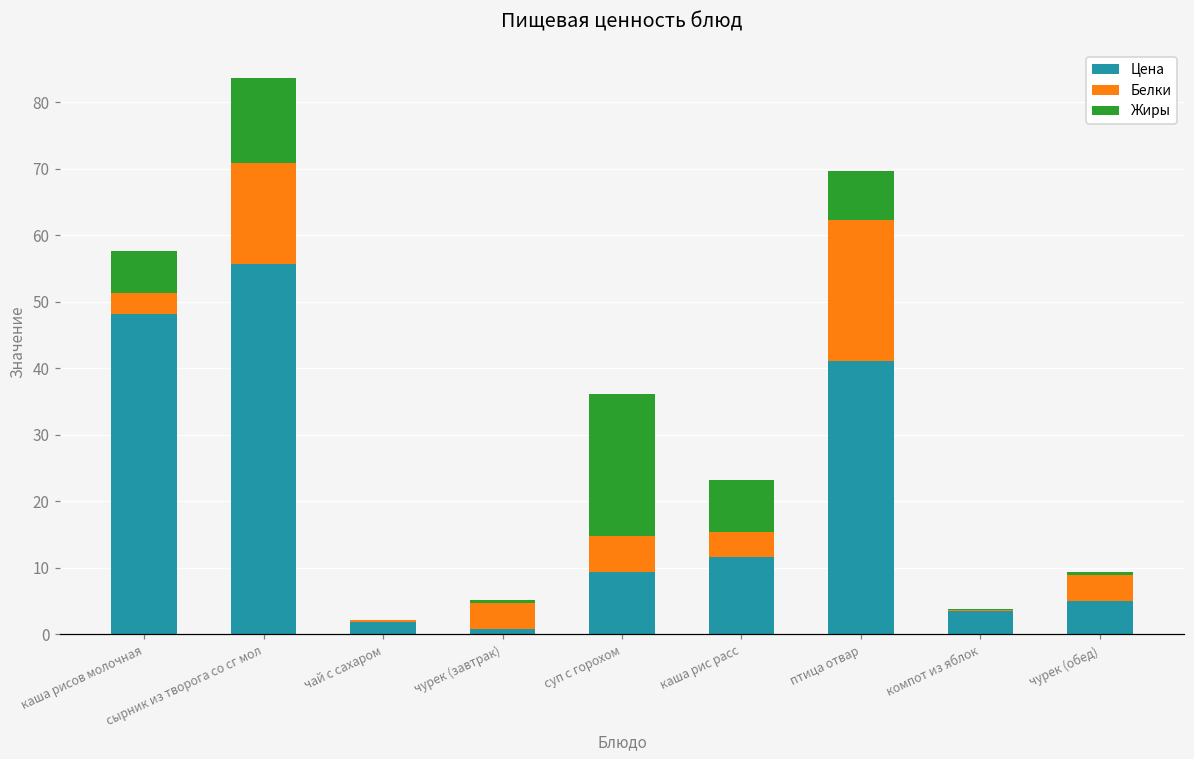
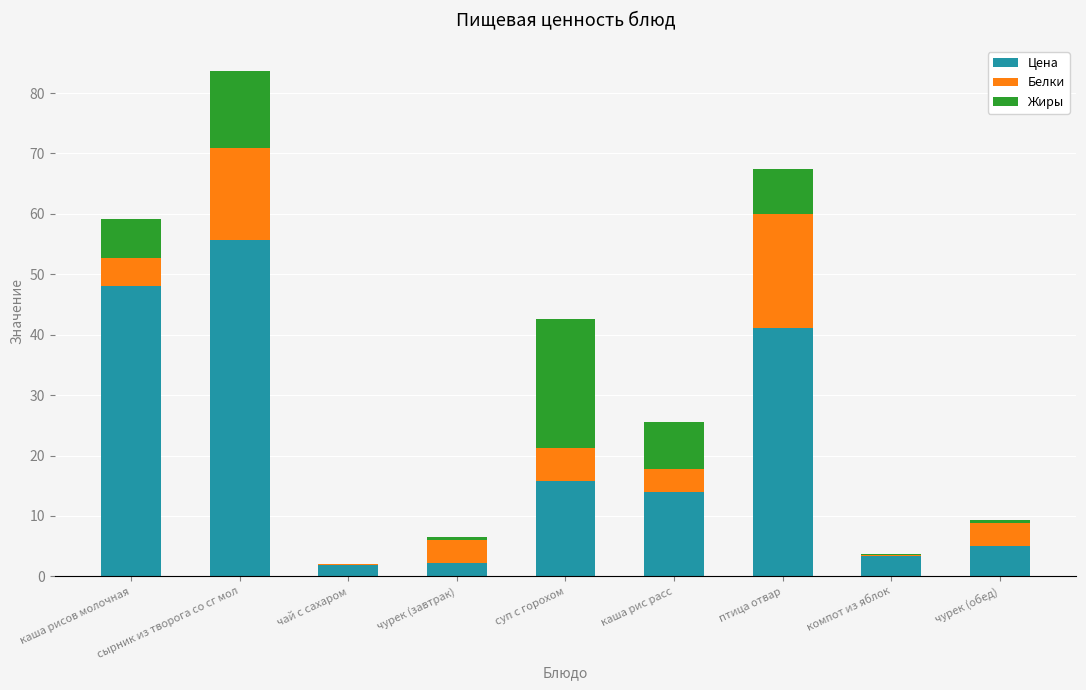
  {
    "Цена": {
      "каша рисов молочная": 48,
      "сырник из творога со сг мол": 56,
      "чай с сахаром": 2,
-     "чурек (завтрак)": 1,
-     "суп с горохом": 9,
-     "каша рис расс": 12,
+     "чурек (завтрак)": 2,
+     "суп с горохом": 16,
+     "каша рис расс": 14,
      "птица отвар": 41,
      "компот из яблок": 3,
      "чурек (обед)": 5
    },
    "Белки": {
-     "каша рисов молочная": 3,
+     "каша рисов молочная": 5,
      "сырник из творога со сг мол": 15,
      "чурек (завтрак)": 4,
      "суп с горохом": 5,
      "каша рис расс": 4,
-     "птица отвар": 21,
+     "птица отвар": 19,
      "чурек (обед)": 4
    },
    "Жиры": {
      "каша рисов молочная": 6,
      "сырник из творога со сг мол": 13,
      "чай с сахаром": 0,
      "чурек (завтрак)": 0,
      "суп с горохом": 21,
      "каша рис расс": 8,
      "птица отвар": 8,
      "чурек (обед)": 0
    }
  }
